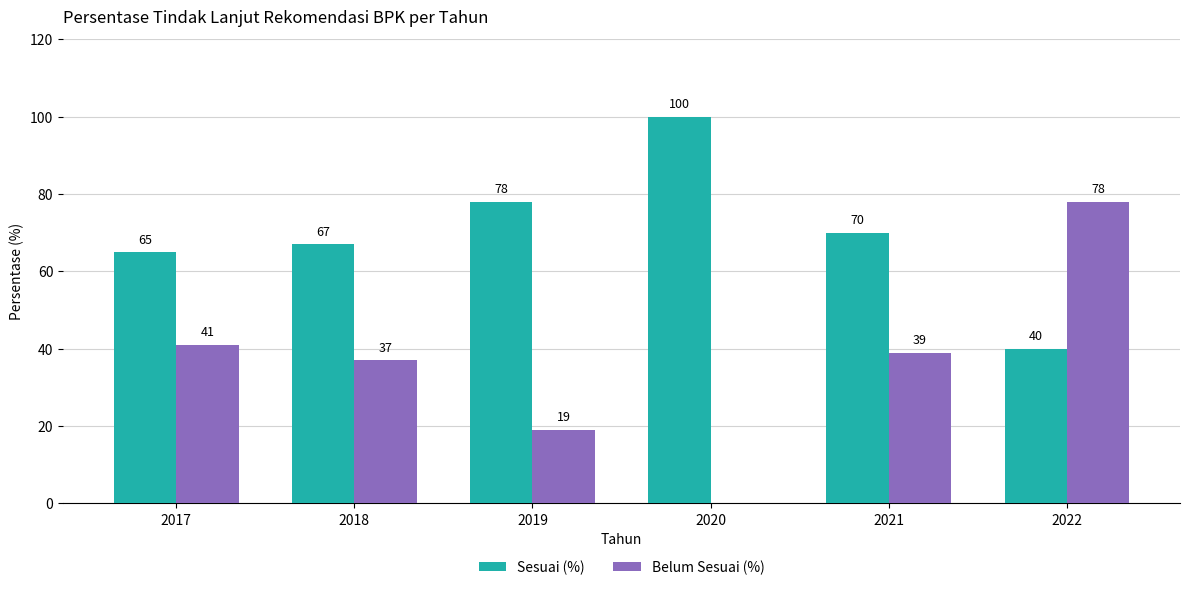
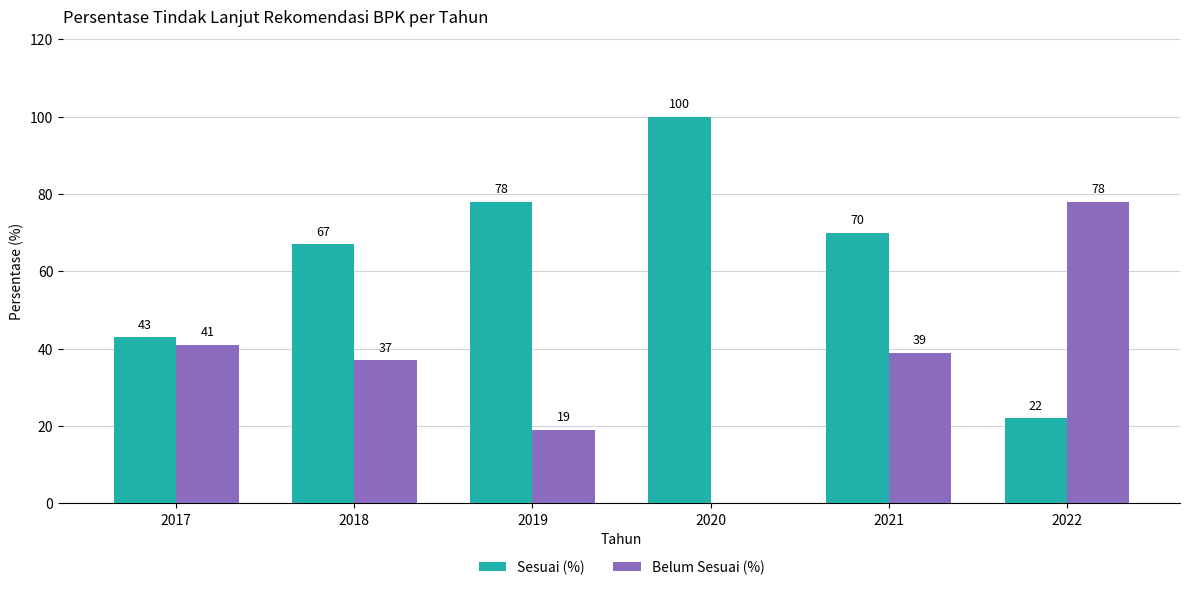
  {
    "Sesuai (%)": {
-     "2017": 65,
+     "2017": 43,
      "2018": 67,
      "2019": 78,
      "2020": 100,
      "2021": 70,
-     "2022": 40
+     "2022": 22
    },
    "Belum Sesuai (%)": {
      "2017": 41,
      "2018": 37,
      "2019": 19,
      "2021": 39,
      "2022": 78
    }
  }
